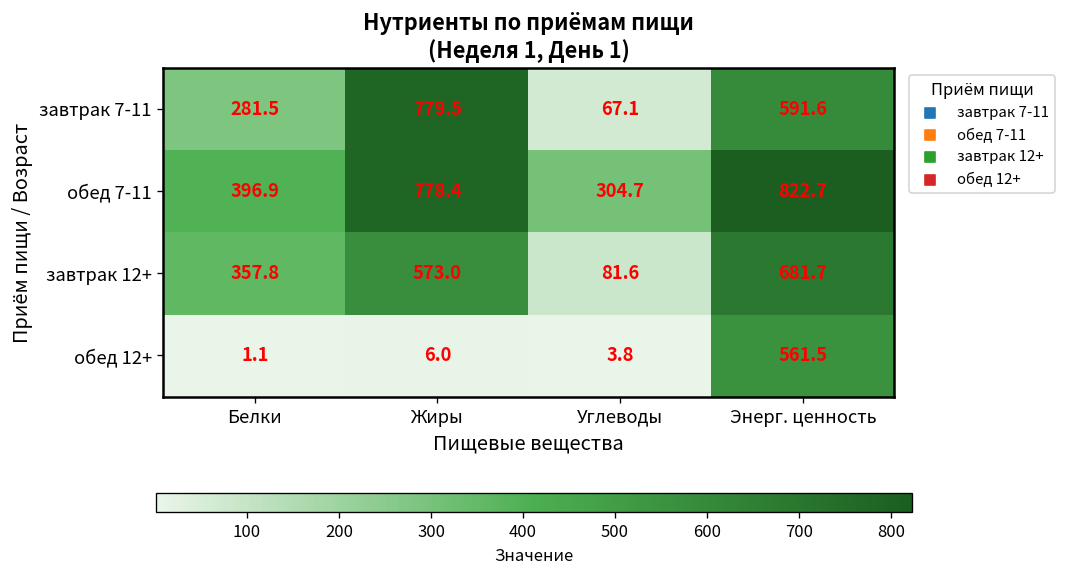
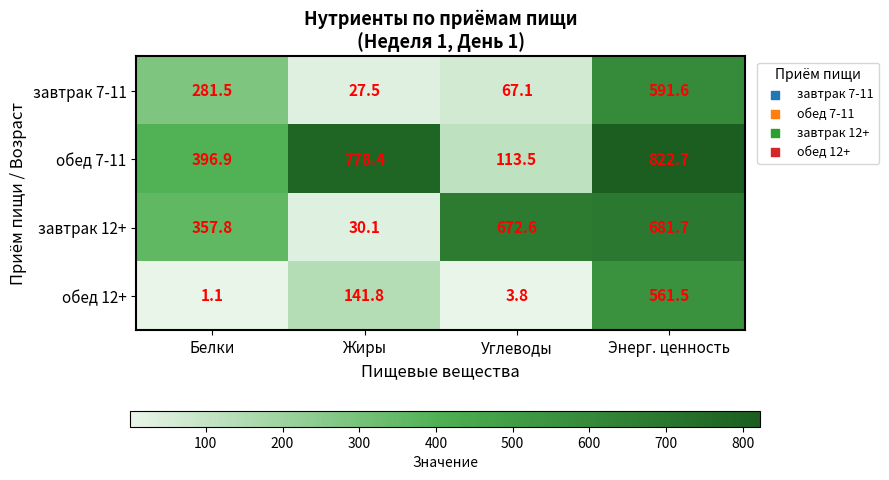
  {
    "завтрак 7-11": {
      "Белки": 281.5,
-     "Жиры": 779.5,
+     "Жиры": 27.5,
      "Углеводы": 67.1,
      "Энерг. ценность": 591.6
    },
    "обед 7-11": {
      "Белки": 396.9,
      "Жиры": 778.4,
-     "Углеводы": 304.7,
+     "Углеводы": 113.5,
      "Энерг. ценность": 822.7
    },
    "завтрак 12+": {
      "Белки": 357.8,
-     "Жиры": 573.0,
-     "Углеводы": 81.6,
+     "Жиры": 30.1,
+     "Углеводы": 672.6,
      "Энерг. ценность": 681.7
    },
    "обед 12+": {
      "Белки": 1.1,
-     "Жиры": 6.0,
+     "Жиры": 141.8,
      "Углеводы": 3.8,
      "Энерг. ценность": 561.5
    }
  }
